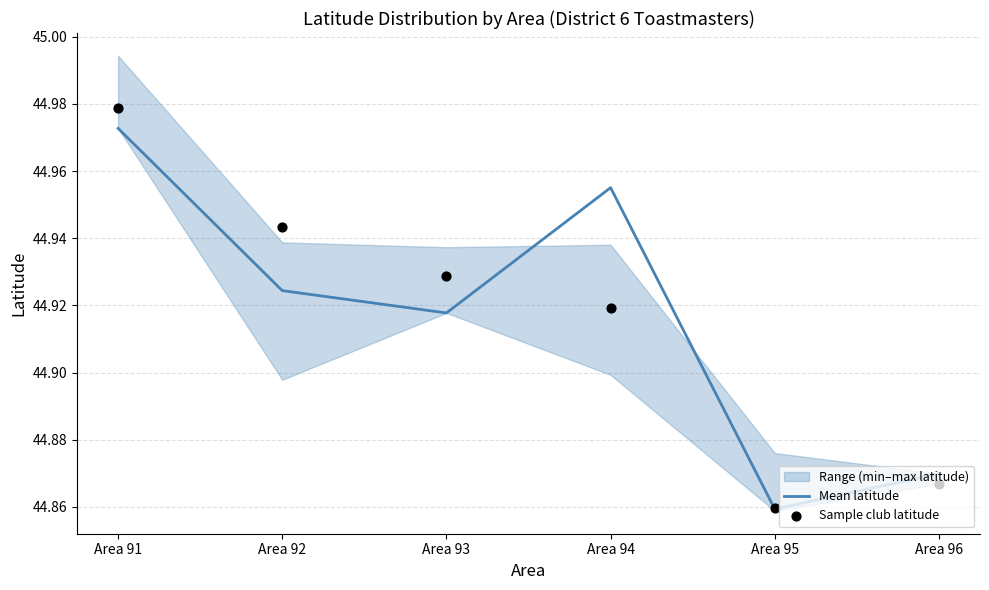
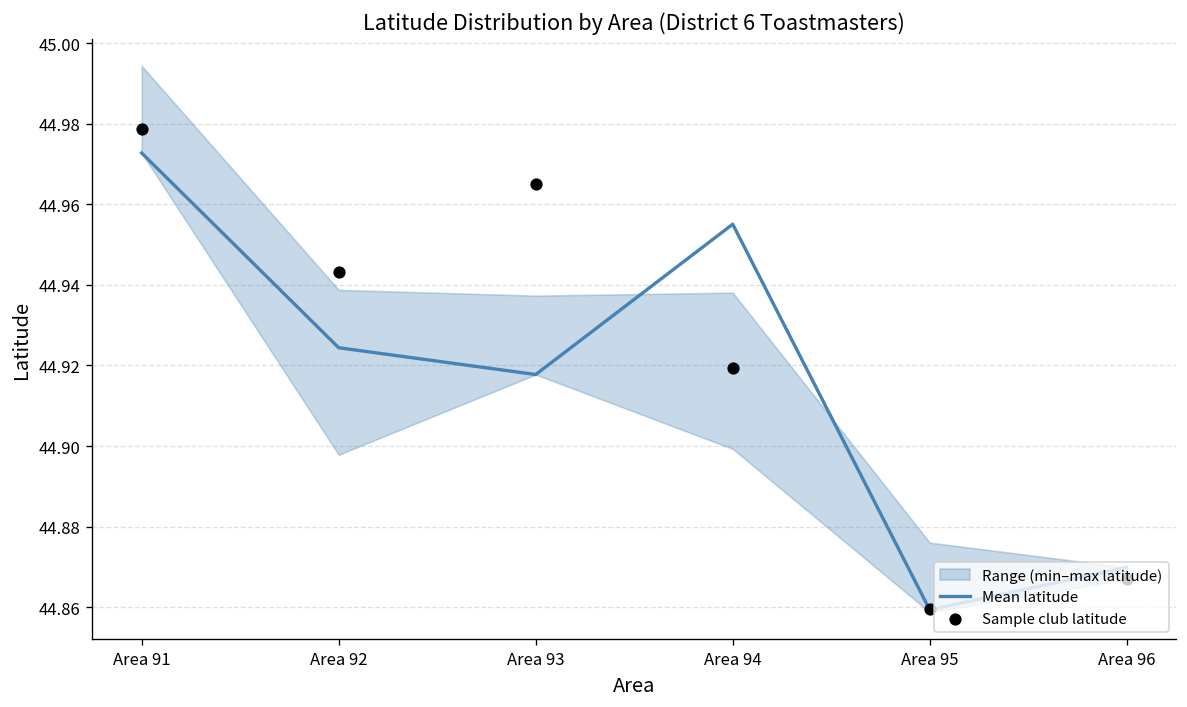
  {
    "Sample club latitude": {
-     "Area 93": 44.929
+     "Area 93": 44.965
    }
  }
